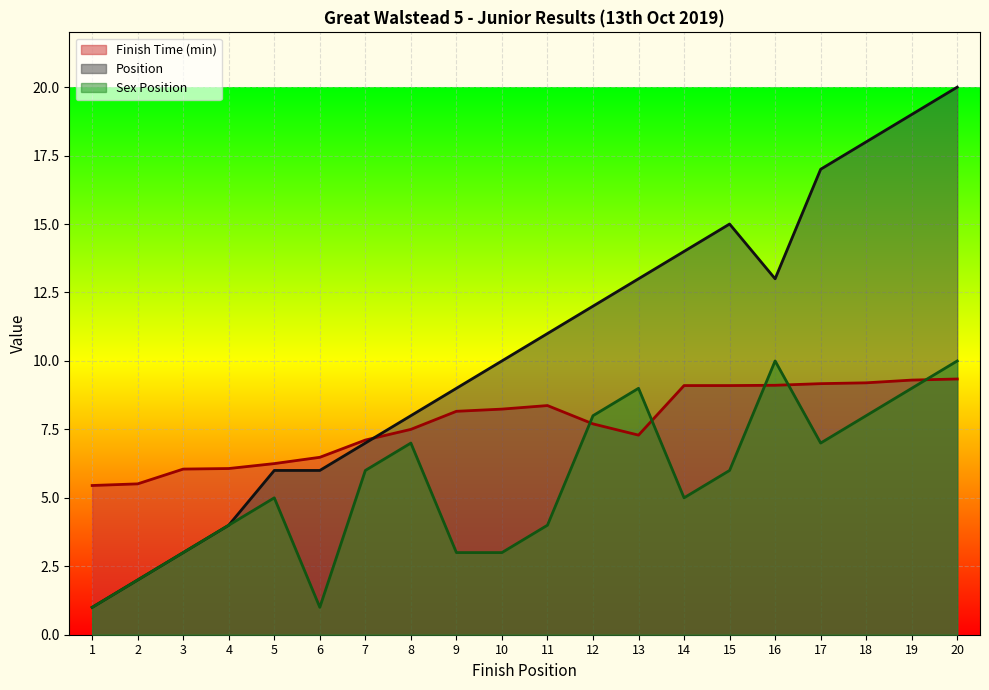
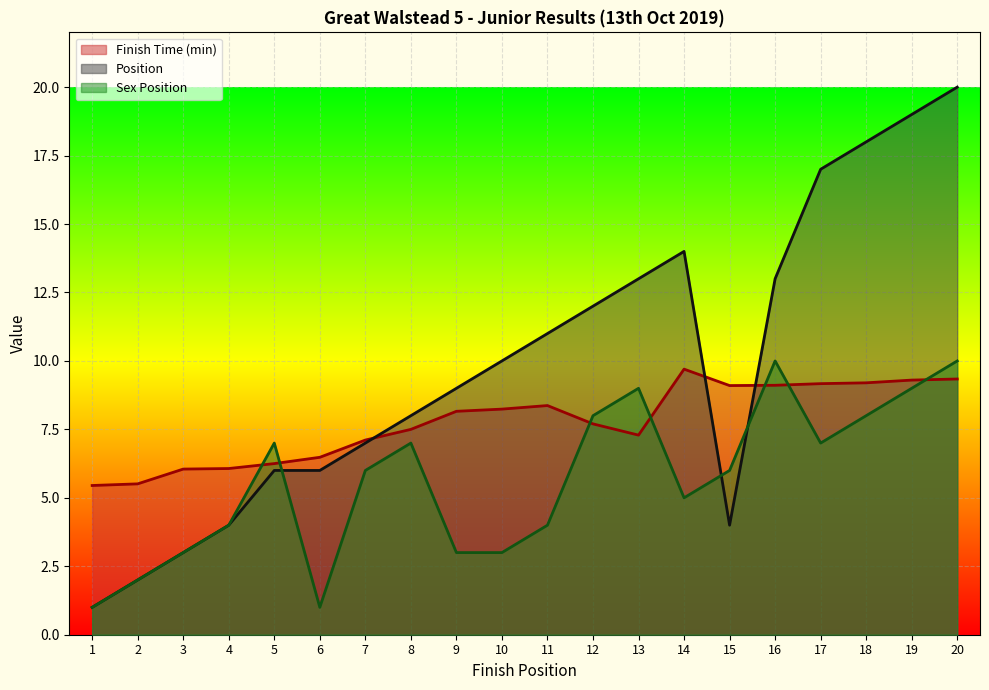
  {
    "Finish Time (min)": {
      "1": 5.5,
      "2": 5.5,
      "3": 6.1,
      "4": 6.1,
      "5": 6.3,
      "6": 6.5,
      "7": 7.1,
      "8": 7.5,
      "9": 8.2,
      "10": 8.2,
      "11": 8.4,
      "12": 7.7,
      "13": 7.3,
-     "14": 9.1,
+     "14": 9.7,
      "15": 9.1,
      "16": 9.1,
      "17": 9.2,
      "18": 9.2,
      "19": 9.3,
      "20": 9.3
    },
    "Position": {
      "5": 6,
      "6": 6,
      "7": 7,
      "8": 8,
      "9": 9,
      "10": 10,
      "11": 11,
      "12": 12,
      "13": 13,
      "14": 14,
-     "15": 15,
+     "15": 4,
      "16": 13,
      "17": 17,
      "18": 18,
      "19": 19,
      "20": 20
    },
    "Sex Position": {
-     "5": 5,
+     "5": 7,
      "6": 1,
      "7": 6,
      "8": 7,
      "9": 3,
      "10": 3,
      "11": 4,
      "12": 8,
      "13": 9,
      "14": 5,
      "15": 6,
      "16": 10,
      "17": 7,
      "18": 8,
      "19": 9,
      "20": 10
    }
  }
